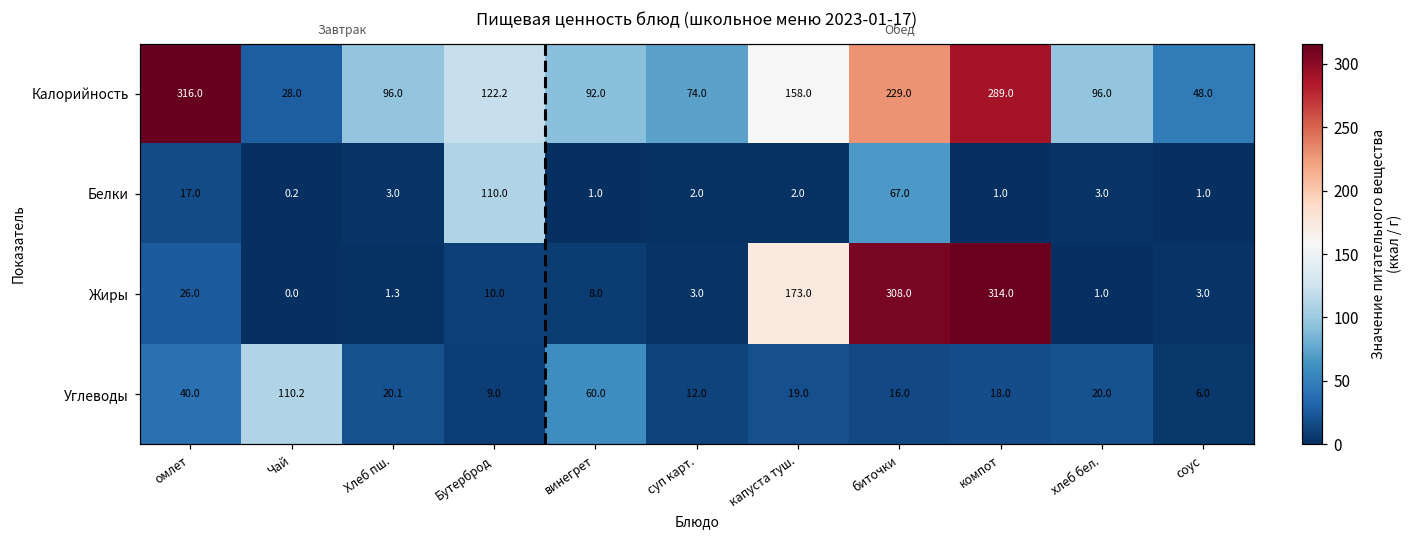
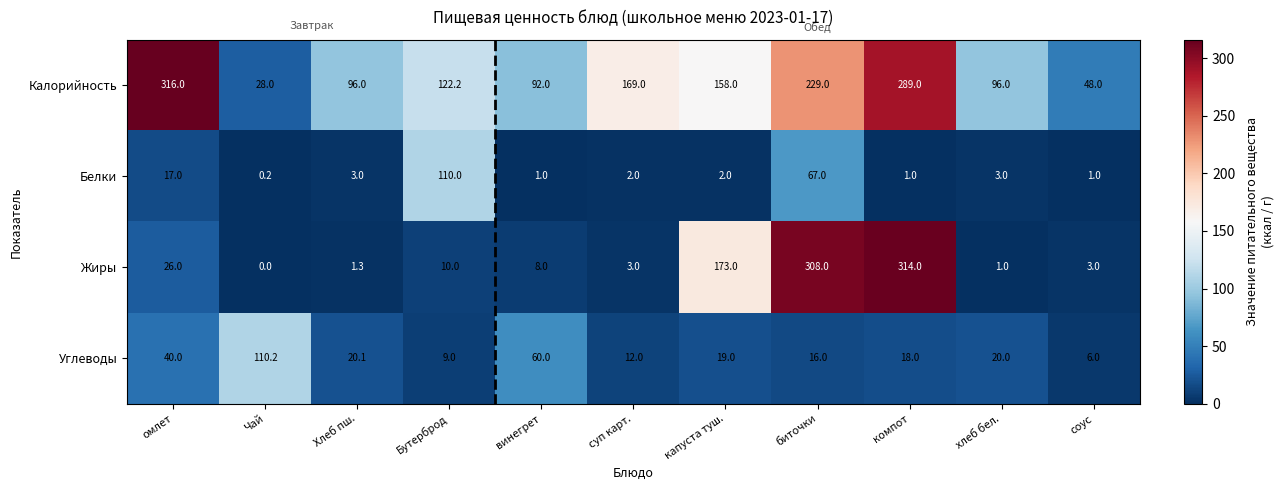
  {
    "Калорийность": {
      "омлет": 316.0,
      "Чай": 28.0,
      "Хлеб пш.": 96.0,
      "Бутерброд": 122.2,
      "винегрет": 92.0,
-     "суп карт.": 74.0,
+     "суп карт.": 169.0,
      "капуста туш.": 158.0,
      "биточки": 229.0,
      "компот": 289.0,
      "хлеб бел.": 96.0,
      "соус": 48.0
    },
    "Белки": {
      "омлет": 17.0,
      "Чай": 0.2,
      "Хлеб пш.": 3.0,
      "Бутерброд": 110.0,
      "винегрет": 1.0,
      "суп карт.": 2.0,
      "капуста туш.": 2.0,
      "биточки": 67.0,
      "компот": 1.0,
      "хлеб бел.": 3.0,
      "соус": 1.0
    },
    "Жиры": {
      "омлет": 26.0,
      "Чай": 0.0,
      "Хлеб пш.": 1.3,
      "Бутерброд": 10.0,
      "винегрет": 8.0,
      "суп карт.": 3.0,
      "капуста туш.": 173.0,
      "биточки": 308.0,
      "компот": 314.0,
      "хлеб бел.": 1.0,
      "соус": 3.0
    },
    "Углеводы": {
      "омлет": 40.0,
      "Чай": 110.2,
      "Хлеб пш.": 20.1,
      "Бутерброд": 9.0,
      "винегрет": 60.0,
      "суп карт.": 12.0,
      "капуста туш.": 19.0,
      "биточки": 16.0,
      "компот": 18.0,
      "хлеб бел.": 20.0,
      "соус": 6.0
    }
  }
